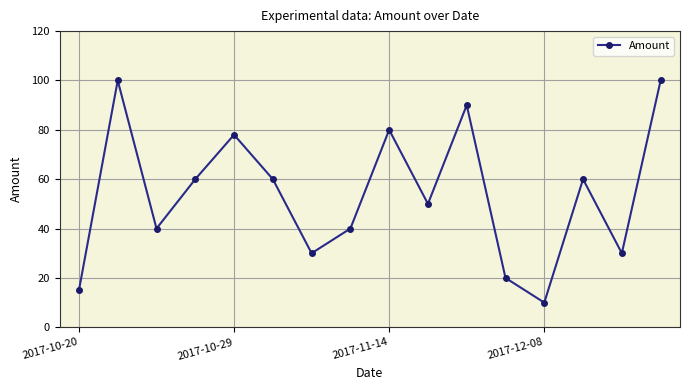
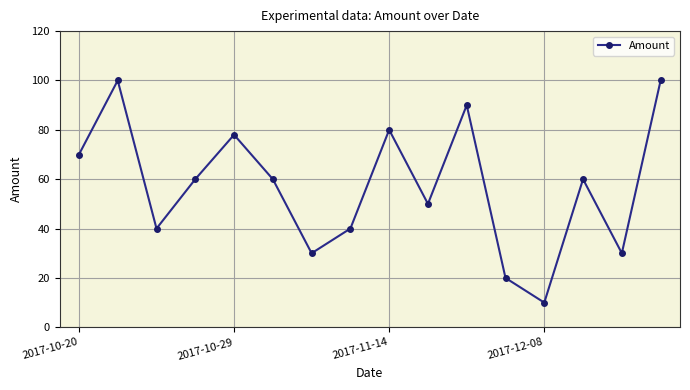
  {
-   "2017-10-20": 15,
+   "2017-10-20": 70,
    "2017-10-29": 78,
    "2017-11-14": 80,
    "2017-12-08": 10
  }
